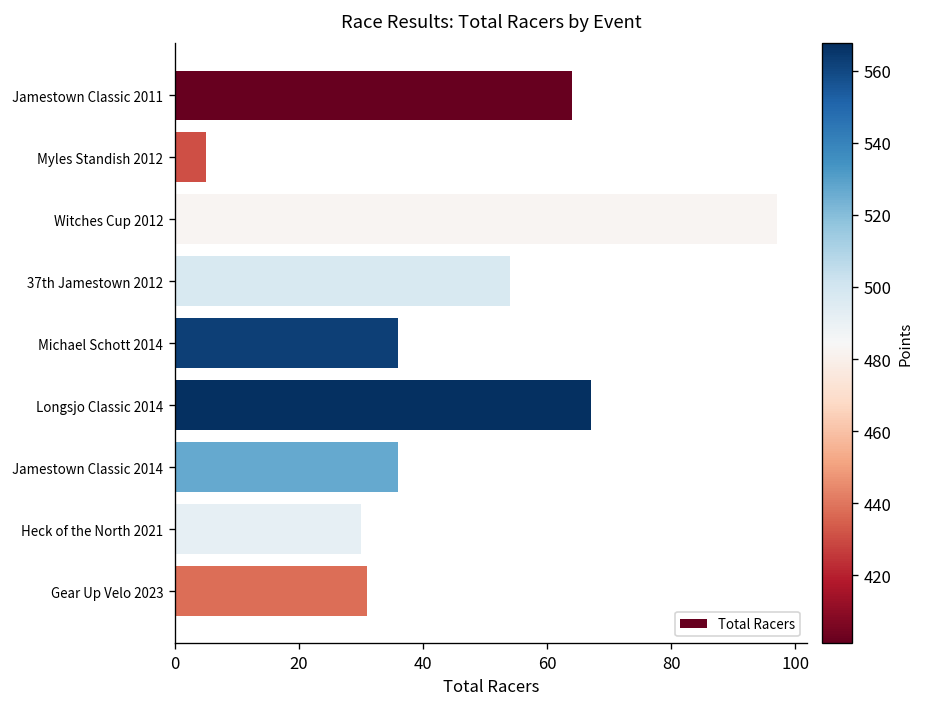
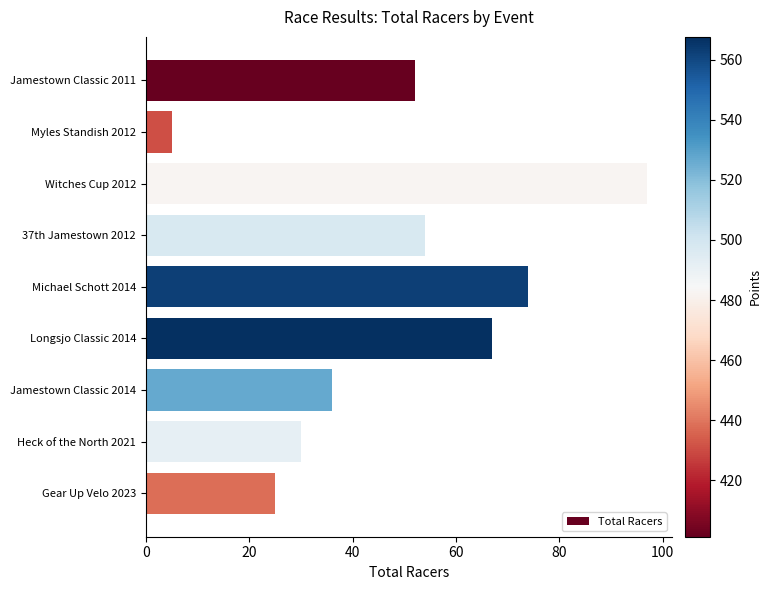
  {
-   "Jamestown Classic 2011": 64,
+   "Jamestown Classic 2011": 52,
    "Myles Standish 2012": 5,
    "Witches Cup 2012": 97,
    "37th Jamestown 2012": 54,
-   "Michael Schott 2014": 36,
+   "Michael Schott 2014": 74,
    "Longsjo Classic 2014": 67,
    "Jamestown Classic 2014": 36,
    "Heck of the North 2021": 30,
-   "Gear Up Velo 2023": 31
+   "Gear Up Velo 2023": 25
  }
